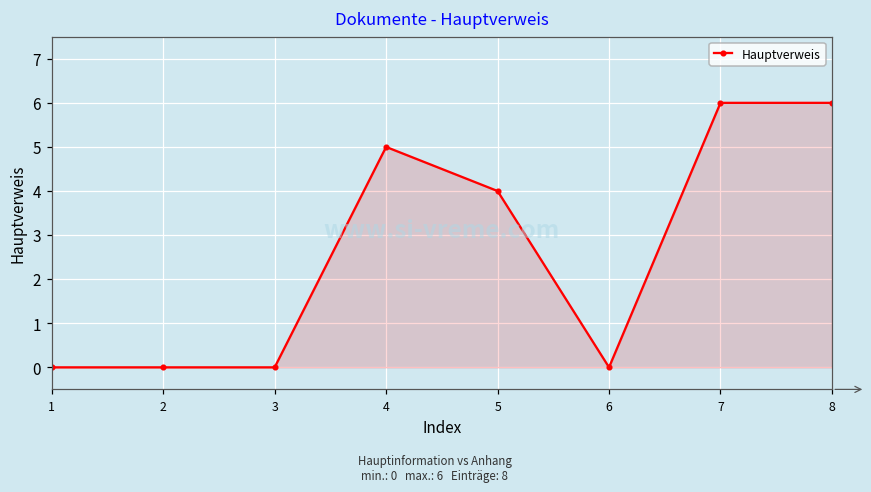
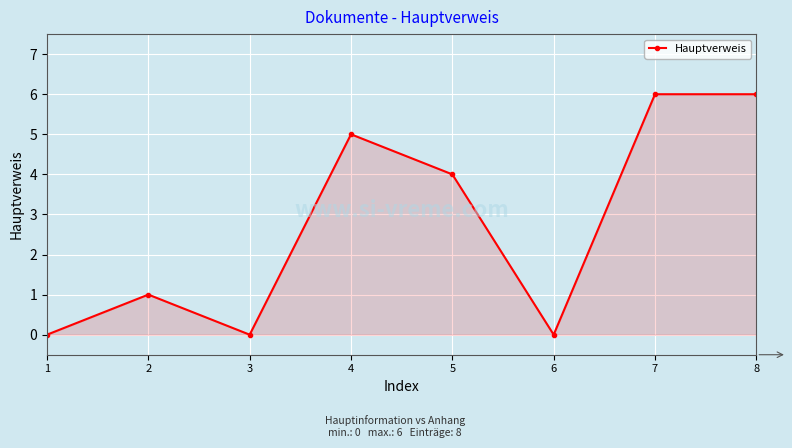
  {
    "1": 0,
-   "2": 0,
+   "2": 1,
    "3": 0,
    "4": 5,
    "5": 4,
    "6": 0,
    "7": 6,
    "8": 6
  }
